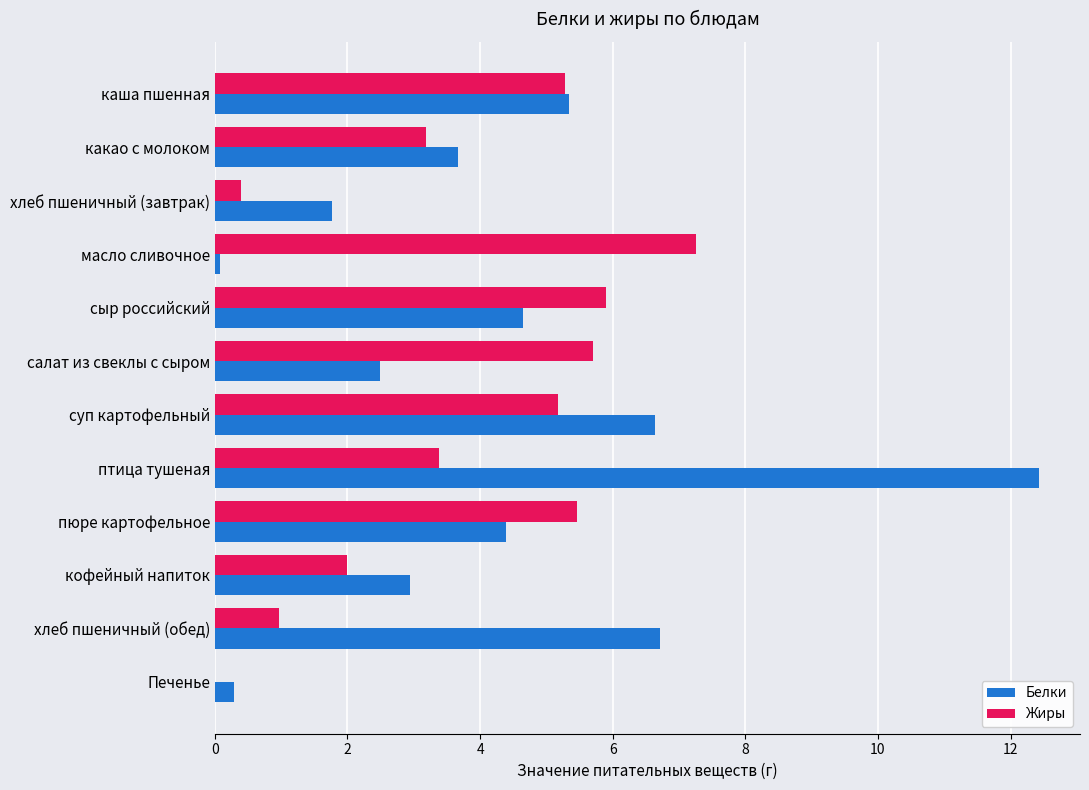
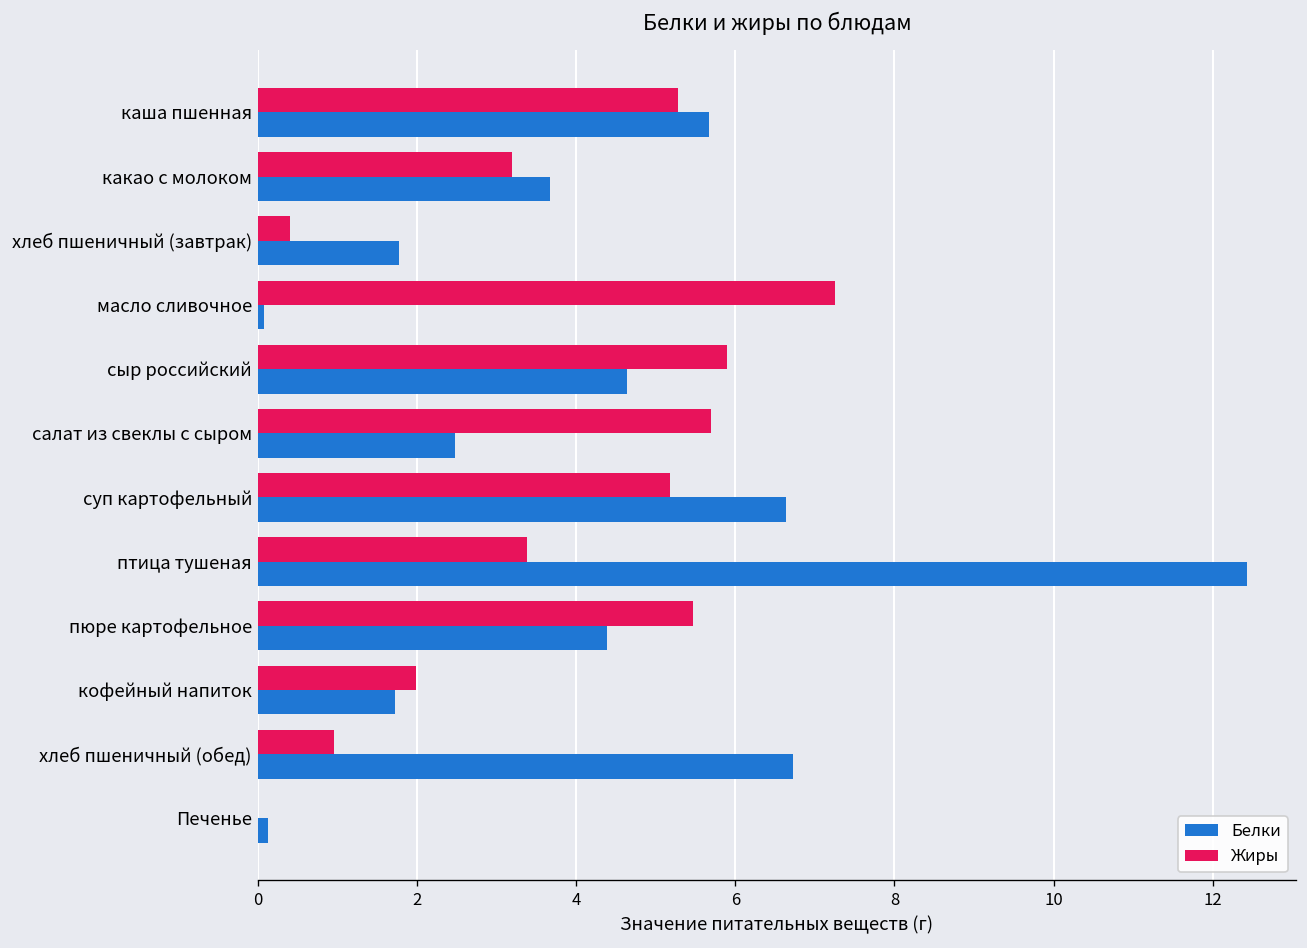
  {
    "Белки": {
-     "каша пшенная": 5.3,
+     "каша пшенная": 5.7,
      "какао с молоком": 3.7,
      "хлеб пшеничный (завтрак)": 1.8,
      "масло сливочное": 0.1,
      "сыр российский": 4.6,
      "салат из свеклы с сыром": 2.5,
      "суп картофельный": 6.6,
      "птица тушеная": 12.4,
      "пюре картофельное": 4.4,
-     "кофейный напиток": 2.9,
+     "кофейный напиток": 1.7,
      "хлеб пшеничный (обед)": 6.7,
-     "Печенье": 0.3
+     "Печенье": 0.1
    },
    "Жиры": {
      "каша пшенная": 5.3,
      "какао с молоком": 3.2,
      "хлеб пшеничный (завтрак)": 0.4,
      "масло сливочное": 7.3,
      "сыр российский": 5.9,
      "салат из свеклы с сыром": 5.7,
      "суп картофельный": 5.2,
      "птица тушеная": 3.4,
      "пюре картофельное": 5.5,
      "кофейный напиток": 2.0,
      "хлеб пшеничный (обед)": 1.0,
      "Печенье": 0.0
    }
  }
